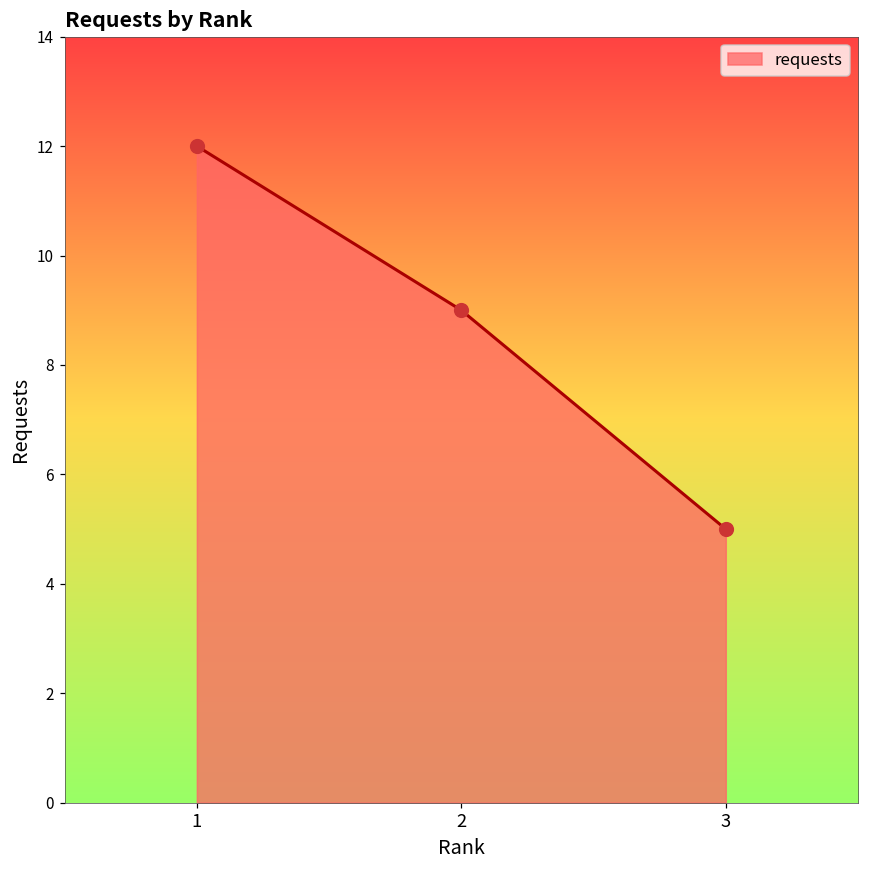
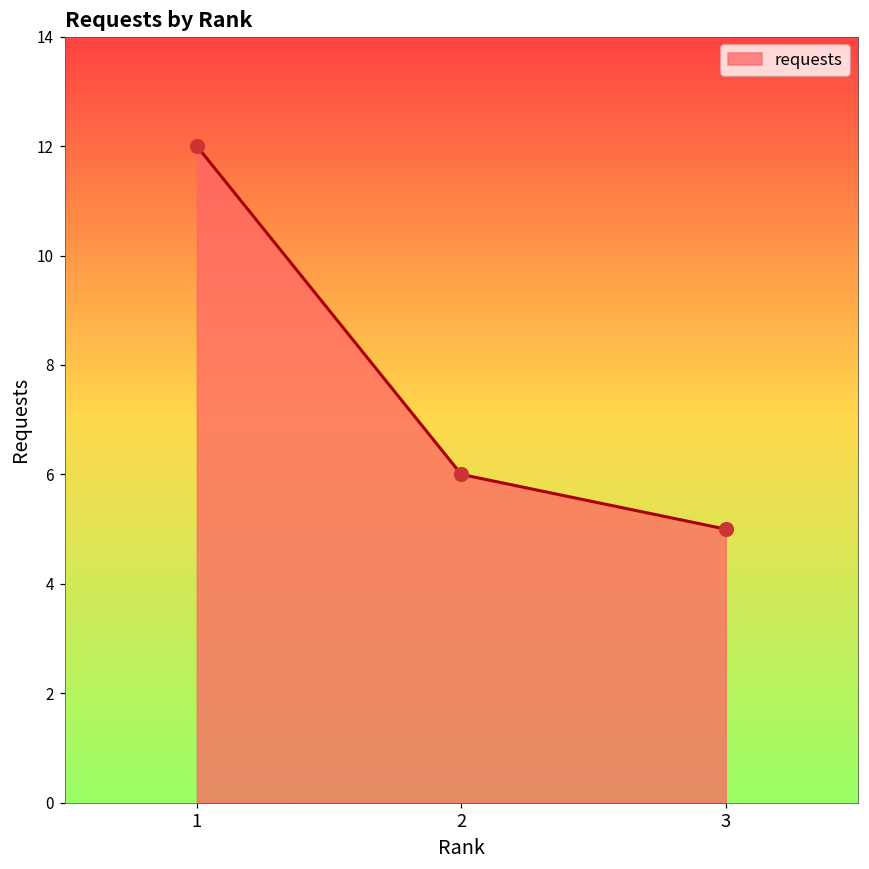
  {
    "1": 12,
-   "2": 9,
+   "2": 6,
    "3": 5
  }
